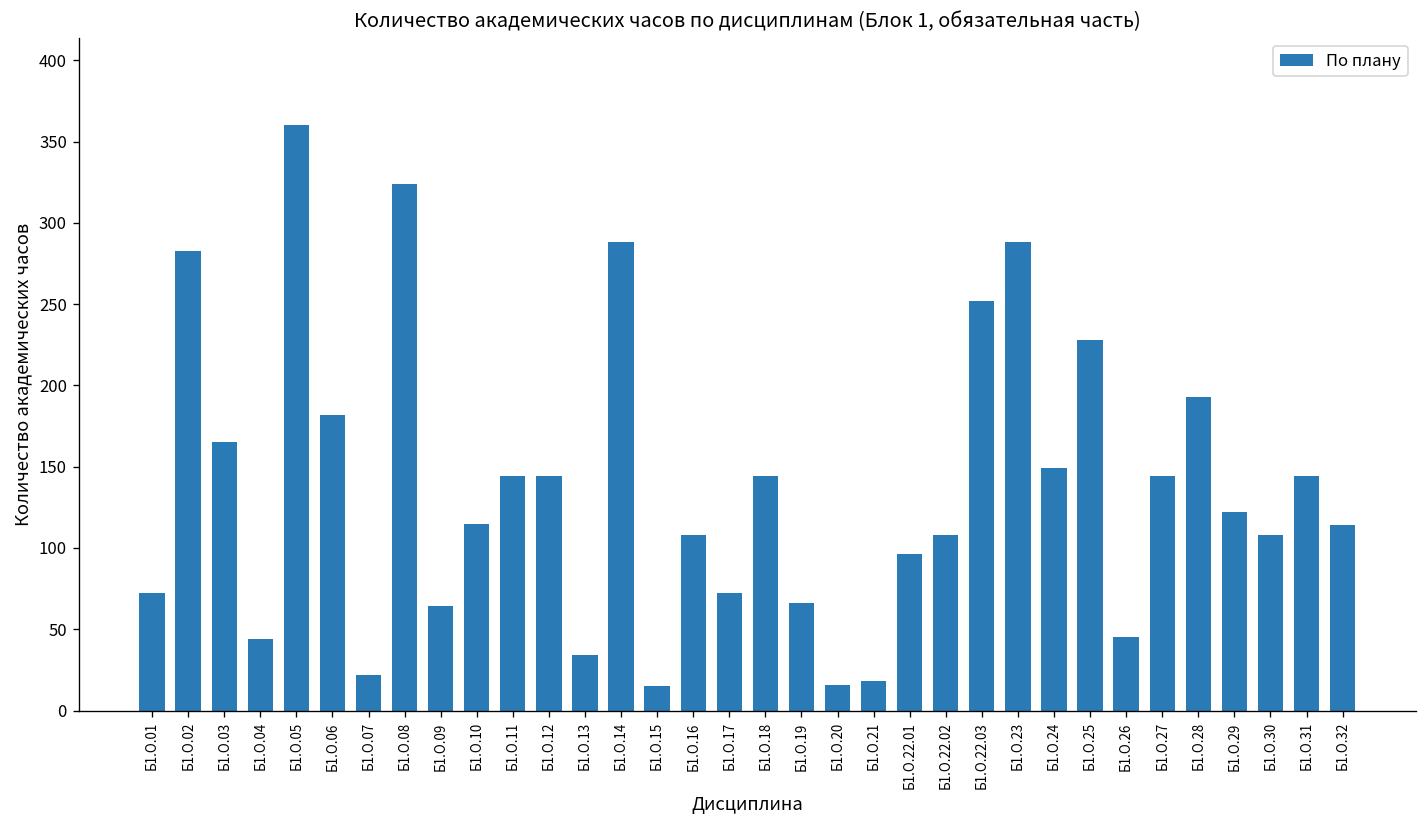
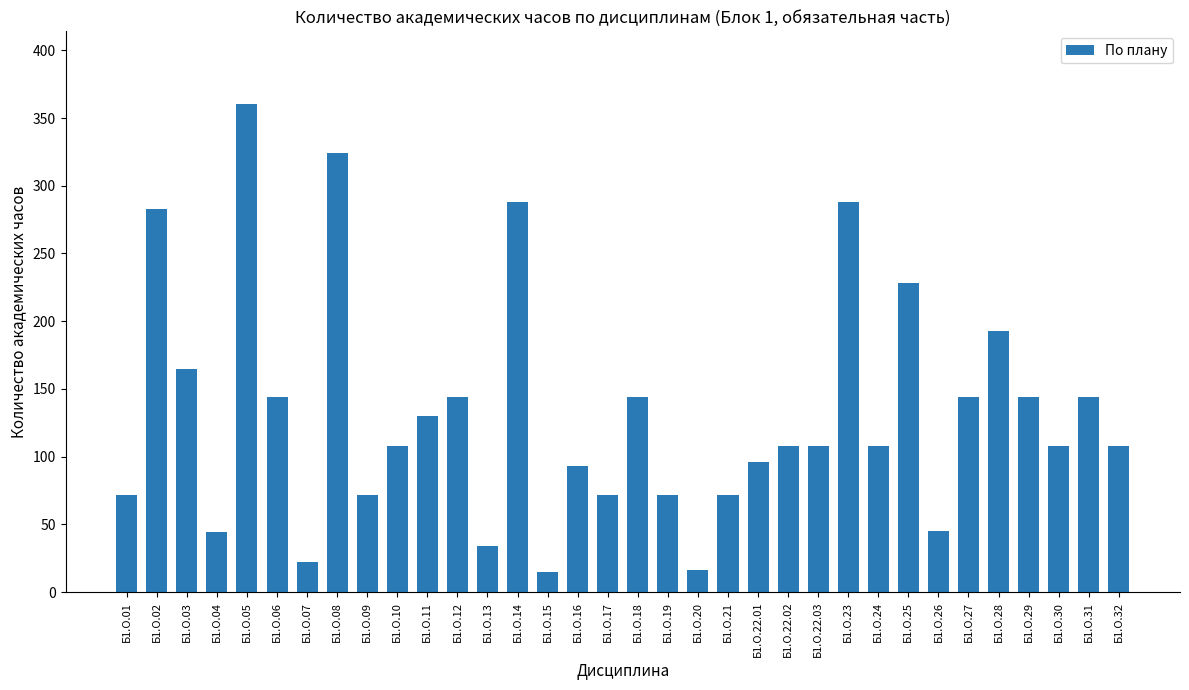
  {
    "Б1.О.01": 72,
    "Б1.О.02": 283,
    "Б1.О.03": 165,
    "Б1.О.04": 44,
    "Б1.О.05": 360,
-   "Б1.О.06": 182,
+   "Б1.О.06": 144,
    "Б1.О.07": 22,
    "Б1.О.08": 324,
-   "Б1.О.09": 64,
-   "Б1.О.10": 115,
-   "Б1.О.11": 144,
+   "Б1.О.09": 72,
+   "Б1.О.10": 108,
+   "Б1.О.11": 130,
    "Б1.О.12": 144,
    "Б1.О.13": 34,
    "Б1.О.14": 288,
    "Б1.О.15": 15,
-   "Б1.О.16": 108,
+   "Б1.О.16": 93,
    "Б1.О.17": 72,
    "Б1.О.18": 144,
-   "Б1.О.19": 66,
+   "Б1.О.19": 72,
    "Б1.О.20": 16,
-   "Б1.О.21": 18,
+   "Б1.О.21": 72,
    "Б1.О.22.01": 96,
    "Б1.О.22.02": 108,
-   "Б1.О.22.03": 252,
+   "Б1.О.22.03": 108,
    "Б1.О.23": 288,
-   "Б1.О.24": 149,
+   "Б1.О.24": 108,
    "Б1.О.25": 228,
    "Б1.О.26": 45,
    "Б1.О.27": 144,
    "Б1.О.28": 193,
-   "Б1.О.29": 122,
+   "Б1.О.29": 144,
    "Б1.О.30": 108,
    "Б1.О.31": 144,
-   "Б1.О.32": 114
+   "Б1.О.32": 108
  }
